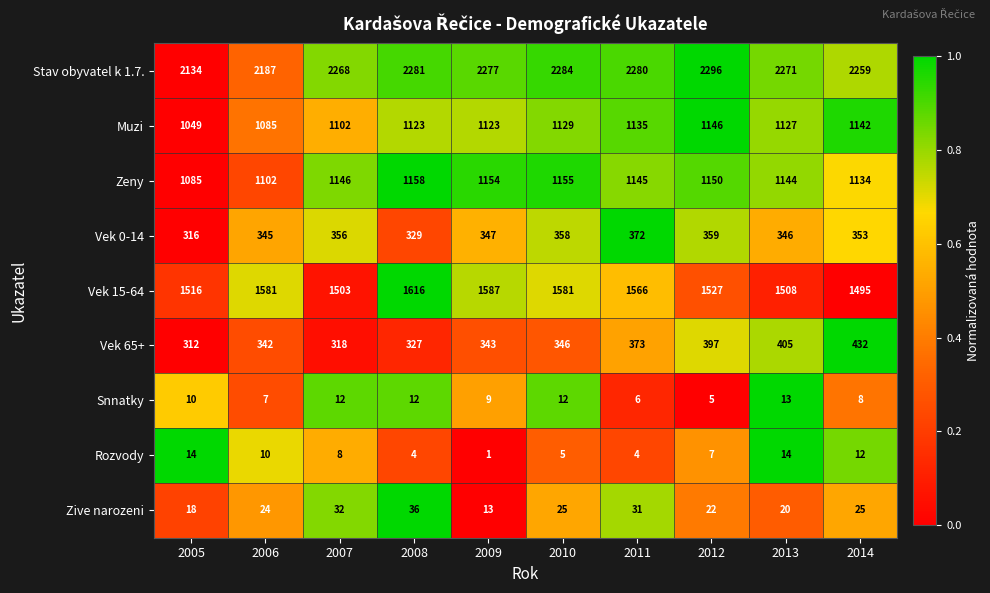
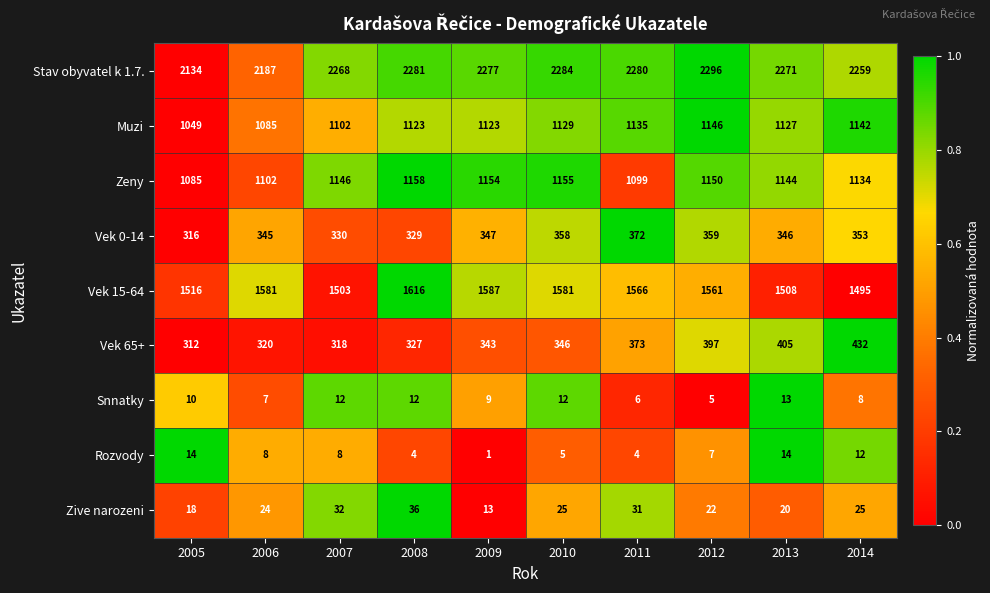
  {
    "Stav obyvatel k 1.7.": {
      "2005": 2134,
      "2006": 2187,
      "2007": 2268,
      "2008": 2281,
      "2009": 2277,
      "2010": 2284,
      "2011": 2280,
      "2012": 2296,
      "2013": 2271,
      "2014": 2259
    },
    "Muzi": {
      "2005": 1049,
      "2006": 1085,
      "2007": 1102,
      "2008": 1123,
      "2009": 1123,
      "2010": 1129,
      "2011": 1135,
      "2012": 1146,
      "2013": 1127,
      "2014": 1142
    },
    "Zeny": {
      "2005": 1085,
      "2006": 1102,
      "2007": 1146,
      "2008": 1158,
      "2009": 1154,
      "2010": 1155,
-     "2011": 1145,
+     "2011": 1099,
      "2012": 1150,
      "2013": 1144,
      "2014": 1134
    },
    "Vek 0-14": {
      "2005": 316,
      "2006": 345,
-     "2007": 356,
+     "2007": 330,
      "2008": 329,
      "2009": 347,
      "2010": 358,
      "2011": 372,
      "2012": 359,
      "2013": 346,
      "2014": 353
    },
    "Vek 15-64": {
      "2005": 1516,
      "2006": 1581,
      "2007": 1503,
      "2008": 1616,
      "2009": 1587,
      "2010": 1581,
      "2011": 1566,
-     "2012": 1527,
+     "2012": 1561,
      "2013": 1508,
      "2014": 1495
    },
    "Vek 65+": {
      "2005": 312,
-     "2006": 342,
+     "2006": 320,
      "2007": 318,
      "2008": 327,
      "2009": 343,
      "2010": 346,
      "2011": 373,
      "2012": 397,
      "2013": 405,
      "2014": 432
    },
    "Snnatky": {
      "2005": 10,
      "2006": 7,
      "2007": 12,
      "2008": 12,
      "2009": 9,
      "2010": 12,
      "2011": 6,
      "2012": 5,
      "2013": 13,
      "2014": 8
    },
    "Rozvody": {
      "2005": 14,
-     "2006": 10,
+     "2006": 8,
      "2007": 8,
      "2008": 4,
      "2009": 1,
      "2010": 5,
      "2011": 4,
      "2012": 7,
      "2013": 14,
      "2014": 12
    },
    "Zive narozeni": {
      "2005": 18,
      "2006": 24,
      "2007": 32,
      "2008": 36,
      "2009": 13,
      "2010": 25,
      "2011": 31,
      "2012": 22,
      "2013": 20,
      "2014": 25
    }
  }
